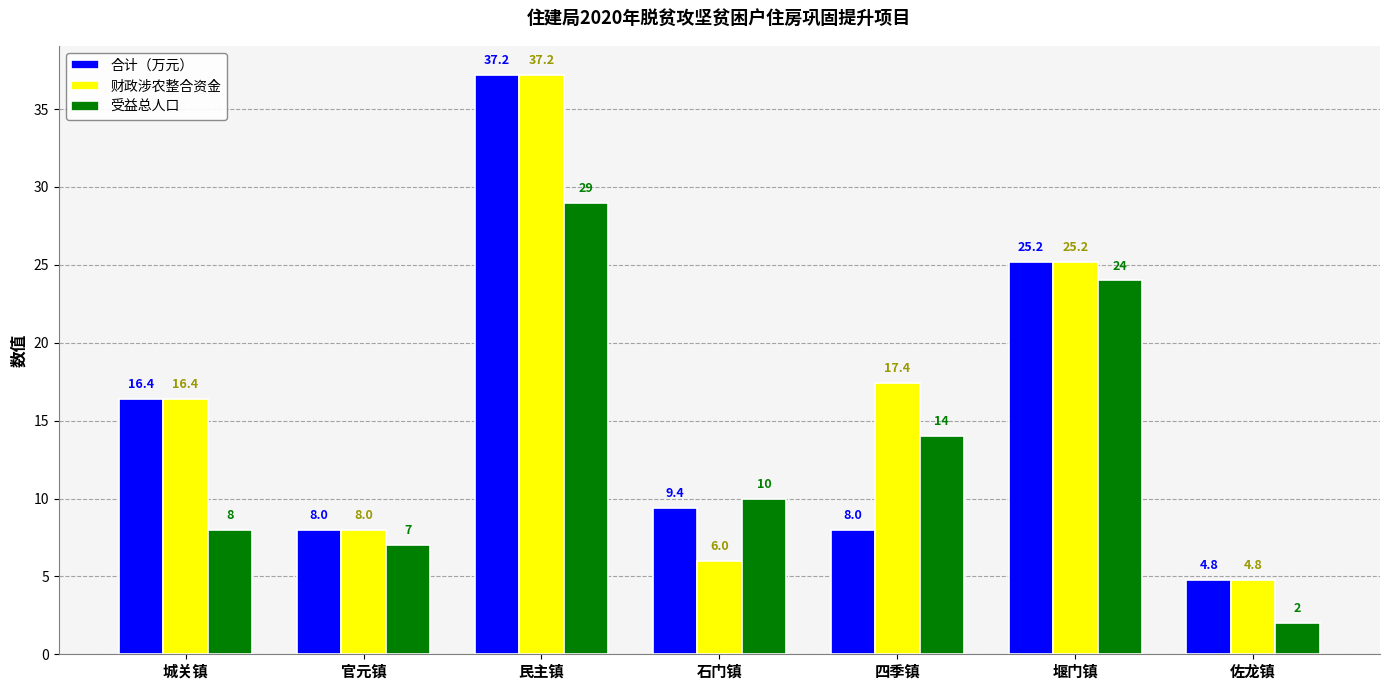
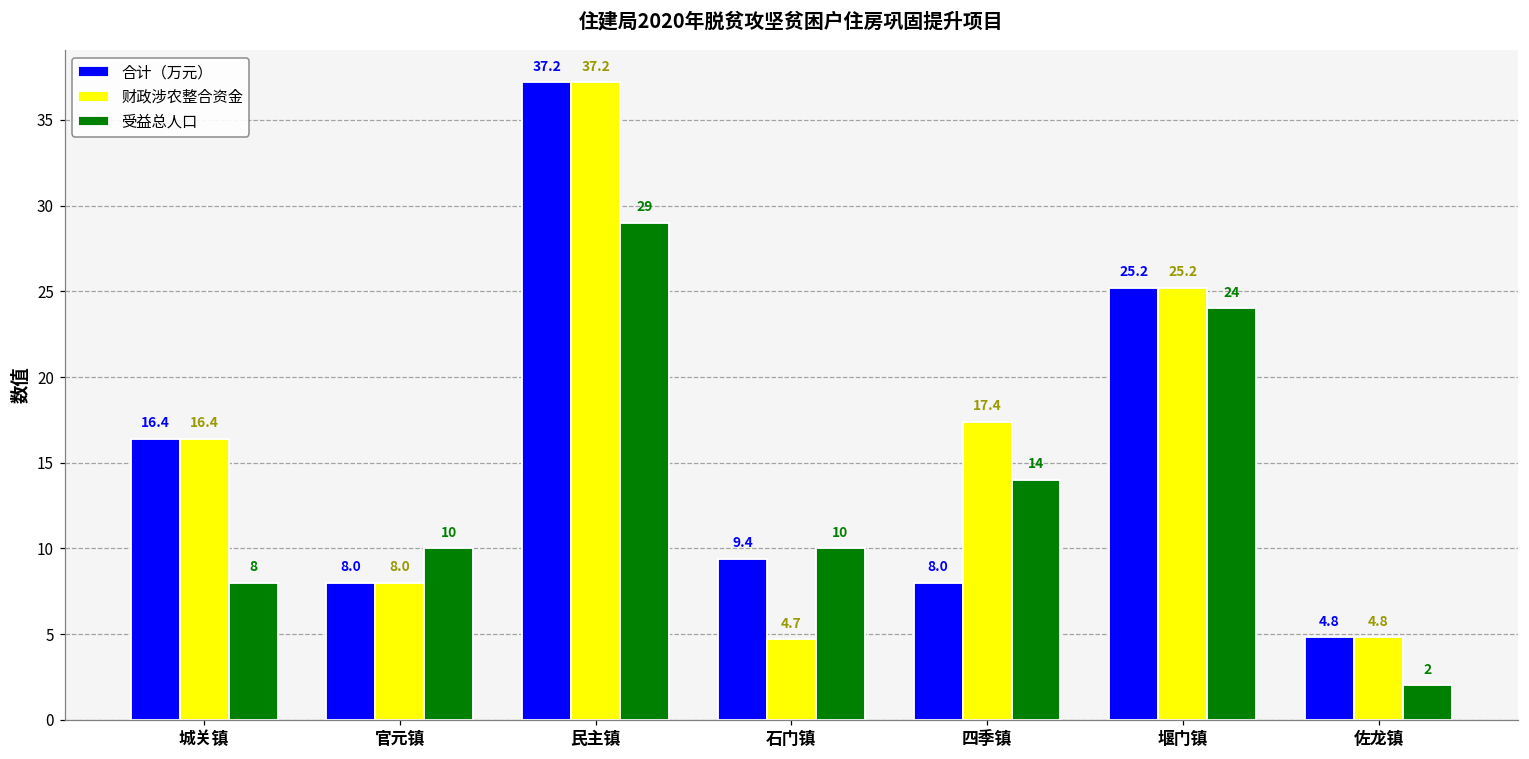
  {
    "合计（万元）": {
      "城关镇": 16.4,
      "官元镇": 8.0,
      "民主镇": 37.2,
      "石门镇": 9.4,
      "四季镇": 8.0,
      "堰门镇": 25.2,
      "佐龙镇": 4.8
    },
    "财政涉农整合资金": {
      "城关镇": 16.4,
      "官元镇": 8.0,
      "民主镇": 37.2,
-     "石门镇": 6.0,
+     "石门镇": 4.7,
      "四季镇": 17.4,
      "堰门镇": 25.2,
      "佐龙镇": 4.8
    },
    "受益总人口": {
      "城关镇": 8,
-     "官元镇": 7,
+     "官元镇": 10,
      "民主镇": 29,
      "石门镇": 10,
      "四季镇": 14,
      "堰门镇": 24,
      "佐龙镇": 2
    }
  }
